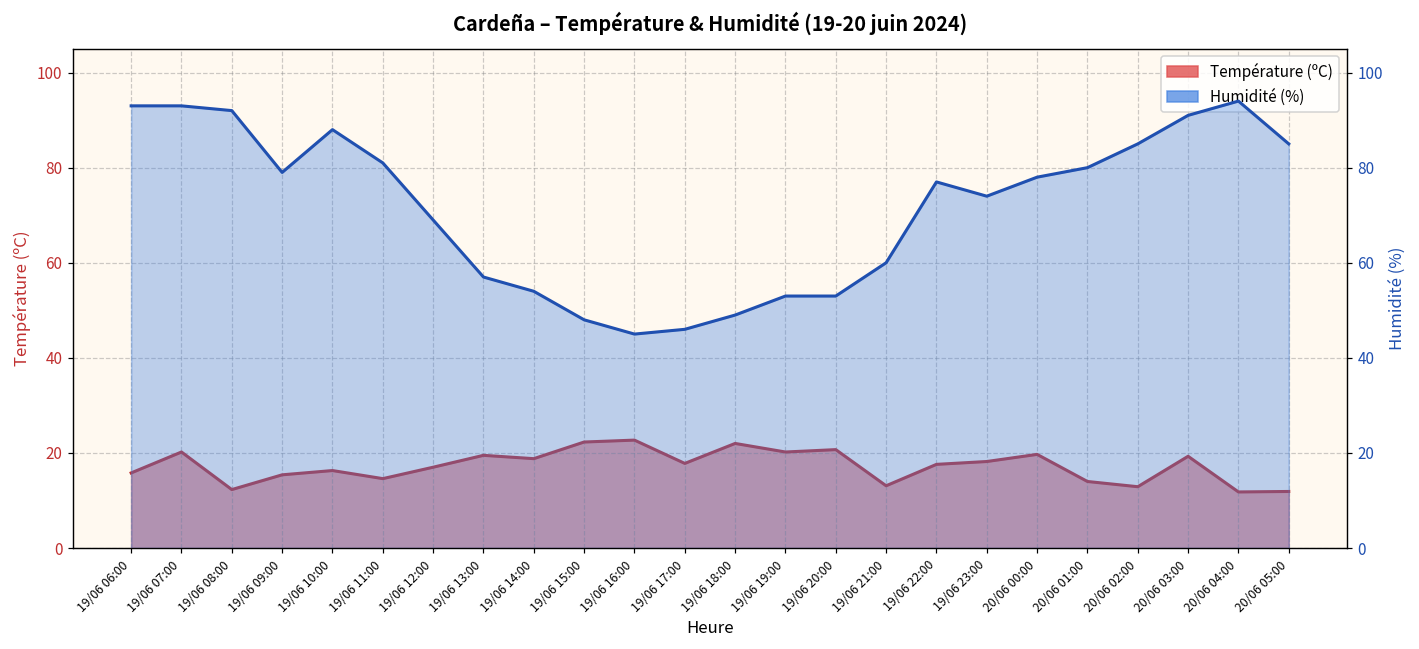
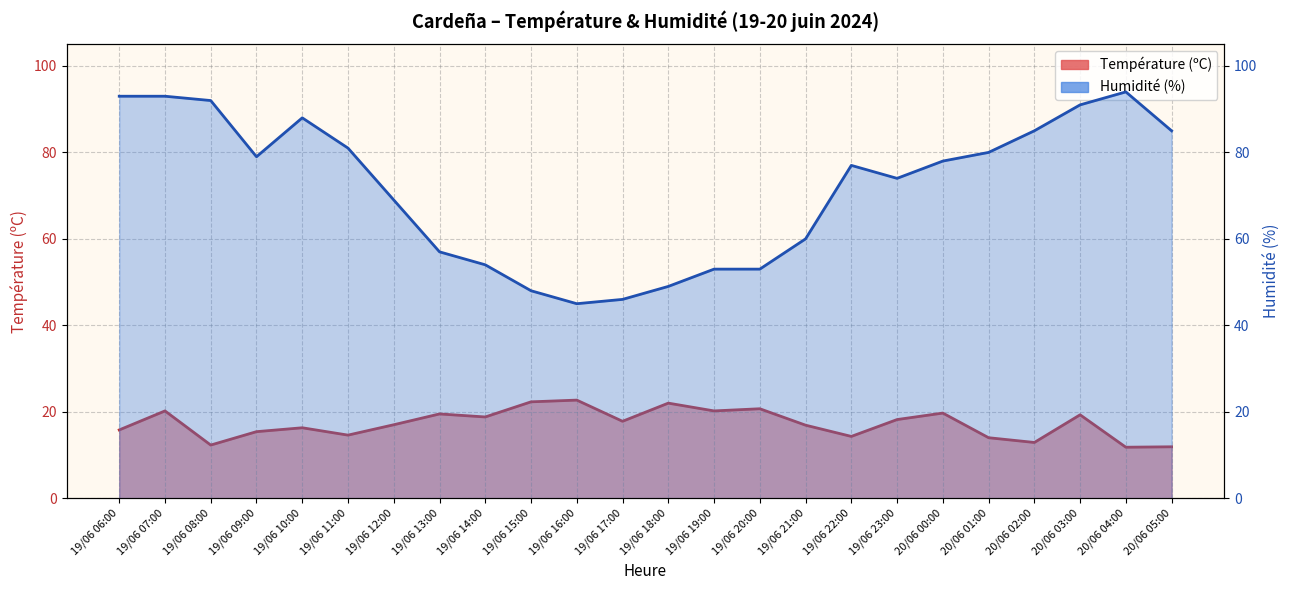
  {
    "Température (ºC)": {
      "19/06 06:00": 16,
      "19/06 07:00": 20,
      "19/06 08:00": 12,
      "19/06 09:00": 15,
      "19/06 10:00": 16,
      "19/06 11:00": 15,
      "19/06 12:00": 17,
      "19/06 13:00": 20,
      "19/06 14:00": 19,
      "19/06 15:00": 22,
      "19/06 16:00": 23,
      "19/06 17:00": 18,
      "19/06 18:00": 22,
      "19/06 19:00": 20,
      "19/06 20:00": 21,
-     "19/06 21:00": 13,
-     "19/06 22:00": 18,
+     "19/06 21:00": 17,
+     "19/06 22:00": 14,
      "19/06 23:00": 18,
      "20/06 00:00": 20,
      "20/06 01:00": 14,
      "20/06 02:00": 13,
      "20/06 03:00": 19,
      "20/06 04:00": 12,
      "20/06 05:00": 12
    },
    "Humidité (%)": {
      "19/06 06:00": 93,
      "19/06 07:00": 93,
      "19/06 08:00": 92,
      "19/06 09:00": 79,
      "19/06 10:00": 88,
      "19/06 11:00": 81,
      "19/06 12:00": 69,
      "19/06 13:00": 57,
      "19/06 14:00": 54,
      "19/06 15:00": 48,
      "19/06 16:00": 45,
      "19/06 17:00": 46,
      "19/06 18:00": 49,
      "19/06 19:00": 53,
      "19/06 20:00": 53,
      "19/06 21:00": 60,
      "19/06 22:00": 77,
      "19/06 23:00": 74,
      "20/06 00:00": 78,
      "20/06 01:00": 80,
      "20/06 02:00": 85,
      "20/06 03:00": 91,
      "20/06 05:00": 85
    }
  }
